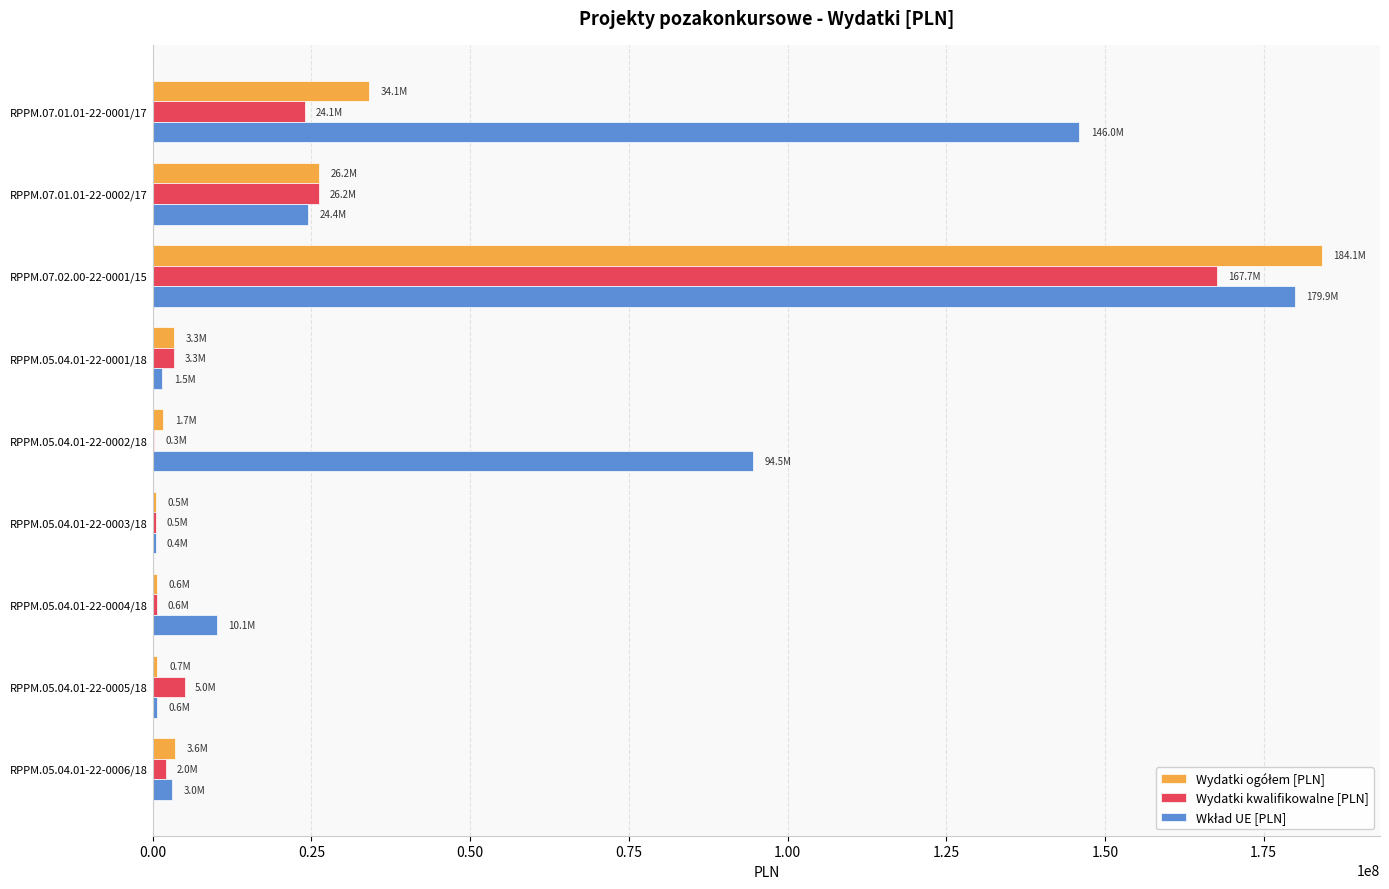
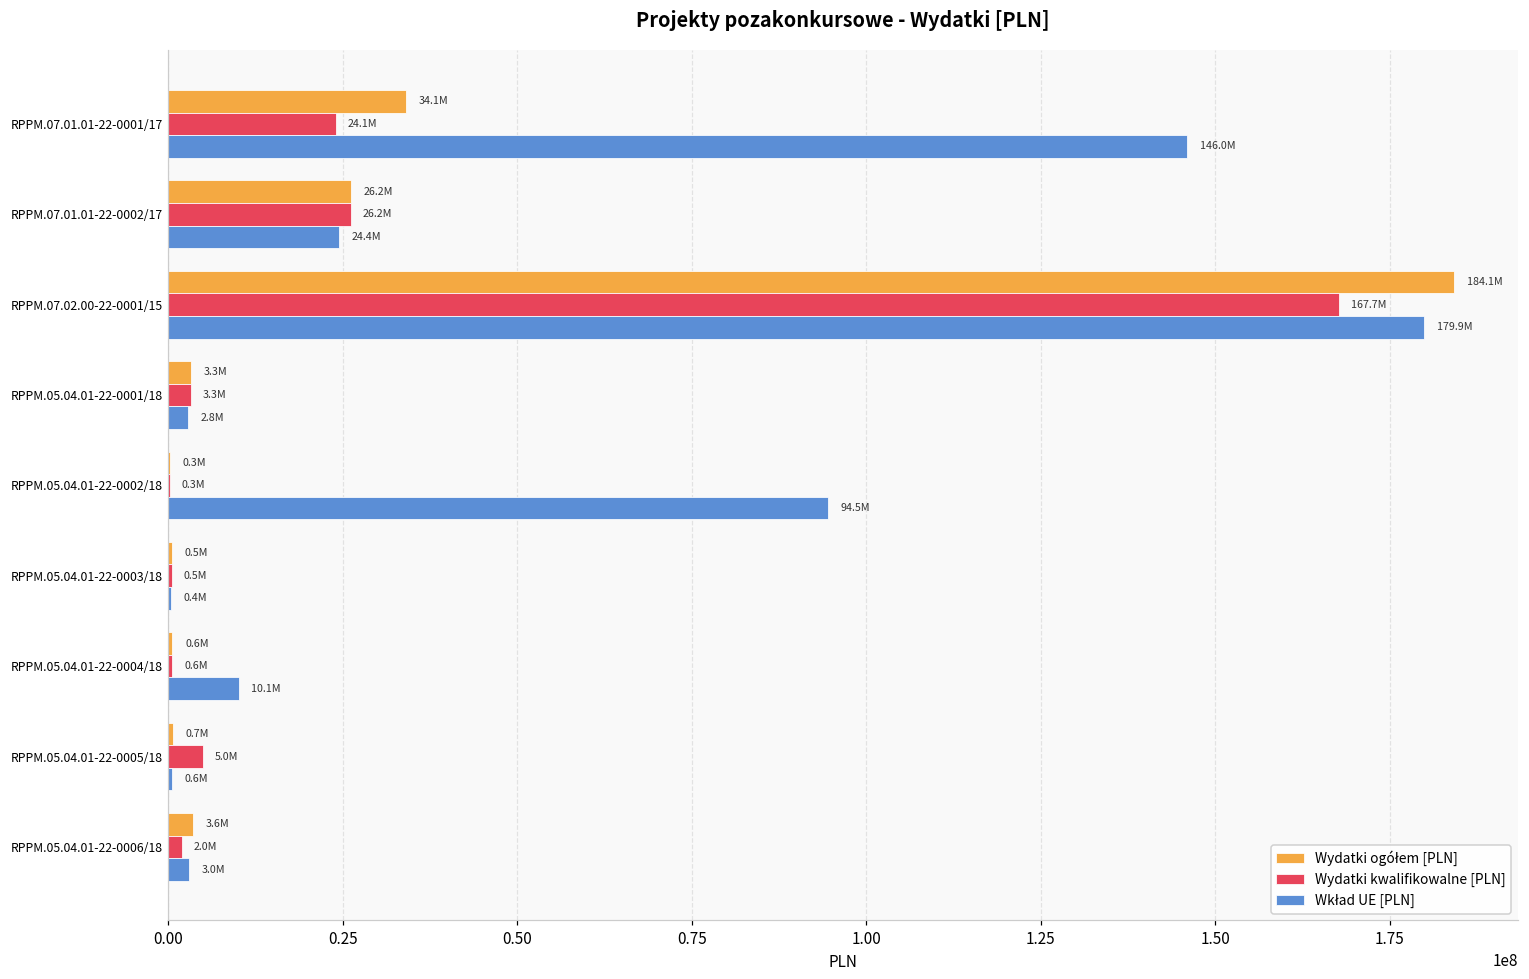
  {
    "Wydatki ogółem [PLN]": {
      "RPPM.07.01.01-22-0001/17": "34.1M",
      "RPPM.07.01.01-22-0002/17": "26.2M",
      "RPPM.07.02.00-22-0001/15": "184.1M",
      "RPPM.05.04.01-22-0001/18": "3.3M",
-     "RPPM.05.04.01-22-0002/18": "1.7M",
+     "RPPM.05.04.01-22-0002/18": "0.3M",
      "RPPM.05.04.01-22-0003/18": "0.5M",
      "RPPM.05.04.01-22-0004/18": "0.6M",
      "RPPM.05.04.01-22-0005/18": "0.7M",
      "RPPM.05.04.01-22-0006/18": "3.6M"
    },
    "Wydatki kwalifikowalne [PLN]": {
      "RPPM.07.01.01-22-0001/17": "24.1M",
      "RPPM.07.01.01-22-0002/17": "26.2M",
      "RPPM.07.02.00-22-0001/15": "167.7M",
      "RPPM.05.04.01-22-0001/18": "3.3M",
      "RPPM.05.04.01-22-0002/18": "0.3M",
      "RPPM.05.04.01-22-0003/18": "0.5M",
      "RPPM.05.04.01-22-0004/18": "0.6M",
      "RPPM.05.04.01-22-0005/18": "5.0M",
      "RPPM.05.04.01-22-0006/18": "2.0M"
    },
    "Wkład UE [PLN]": {
      "RPPM.07.01.01-22-0001/17": "146.0M",
      "RPPM.07.01.01-22-0002/17": "24.4M",
      "RPPM.07.02.00-22-0001/15": "179.9M",
-     "RPPM.05.04.01-22-0001/18": "1.5M",
+     "RPPM.05.04.01-22-0001/18": "2.8M",
      "RPPM.05.04.01-22-0002/18": "94.5M",
      "RPPM.05.04.01-22-0003/18": "0.4M",
      "RPPM.05.04.01-22-0004/18": "10.1M",
      "RPPM.05.04.01-22-0005/18": "0.6M",
      "RPPM.05.04.01-22-0006/18": "3.0M"
    }
  }
